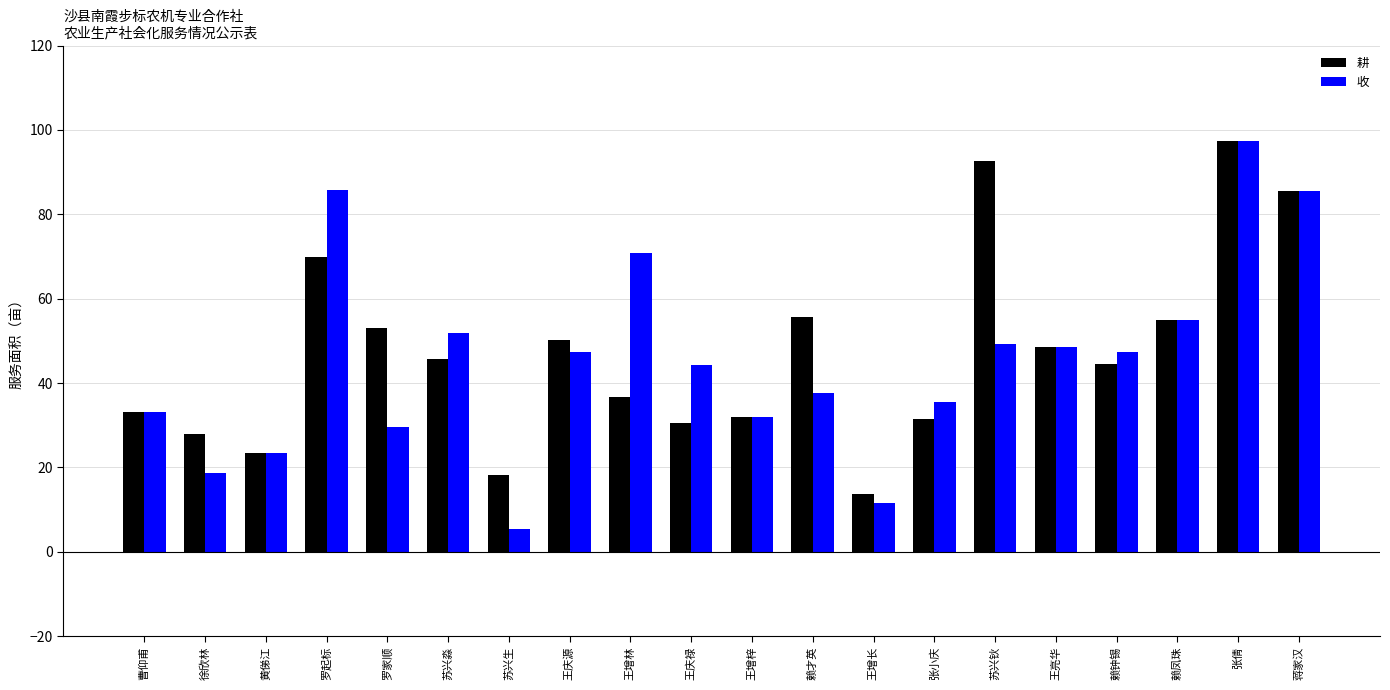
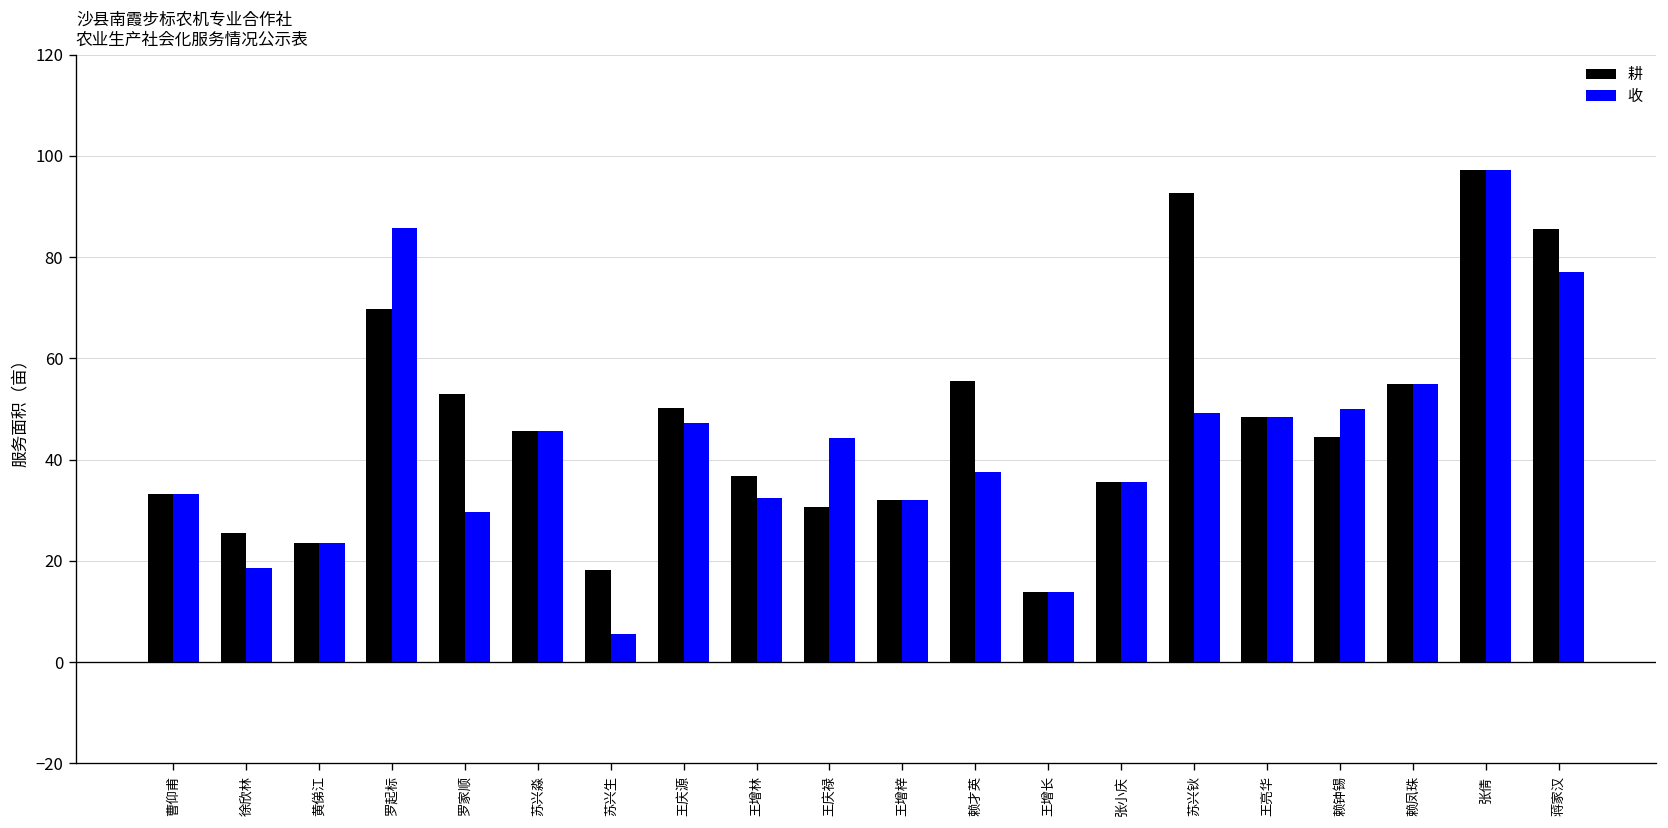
  {
    "耕": {
      "曹仰甫": 33,
-     "徐欣林": 28,
+     "徐欣林": 26,
      "黄俤江": 24,
      "罗起标": 70,
      "罗家顺": 53,
      "苏兴淼": 46,
      "苏兴生": 18,
      "王庆源": 50,
      "王增林": 37,
      "王庆禄": 31,
      "王增梓": 32,
      "赖才英": 56,
      "王增长": 14,
-     "张小庆": 32,
+     "张小庆": 36,
      "苏兴钬": 93,
      "王亮华": 49,
      "赖钟锡": 44,
      "赖凤珠": 55,
      "张倩": 97,
      "蒋家汉": 86
    },
    "收": {
      "曹仰甫": 33,
      "徐欣林": 19,
      "黄俤江": 24,
      "罗起标": 86,
      "罗家顺": 30,
-     "苏兴淼": 52,
+     "苏兴淼": 46,
      "苏兴生": 6,
      "王庆源": 47,
-     "王增林": 71,
+     "王增林": 33,
      "王庆禄": 44,
      "王增梓": 32,
      "赖才英": 38,
-     "王增长": 12,
+     "王增长": 14,
      "张小庆": 36,
      "苏兴钬": 49,
      "王亮华": 49,
-     "赖钟锡": 47,
+     "赖钟锡": 50,
      "赖凤珠": 55,
      "张倩": 97,
-     "蒋家汉": 86
+     "蒋家汉": 77
    }
  }
